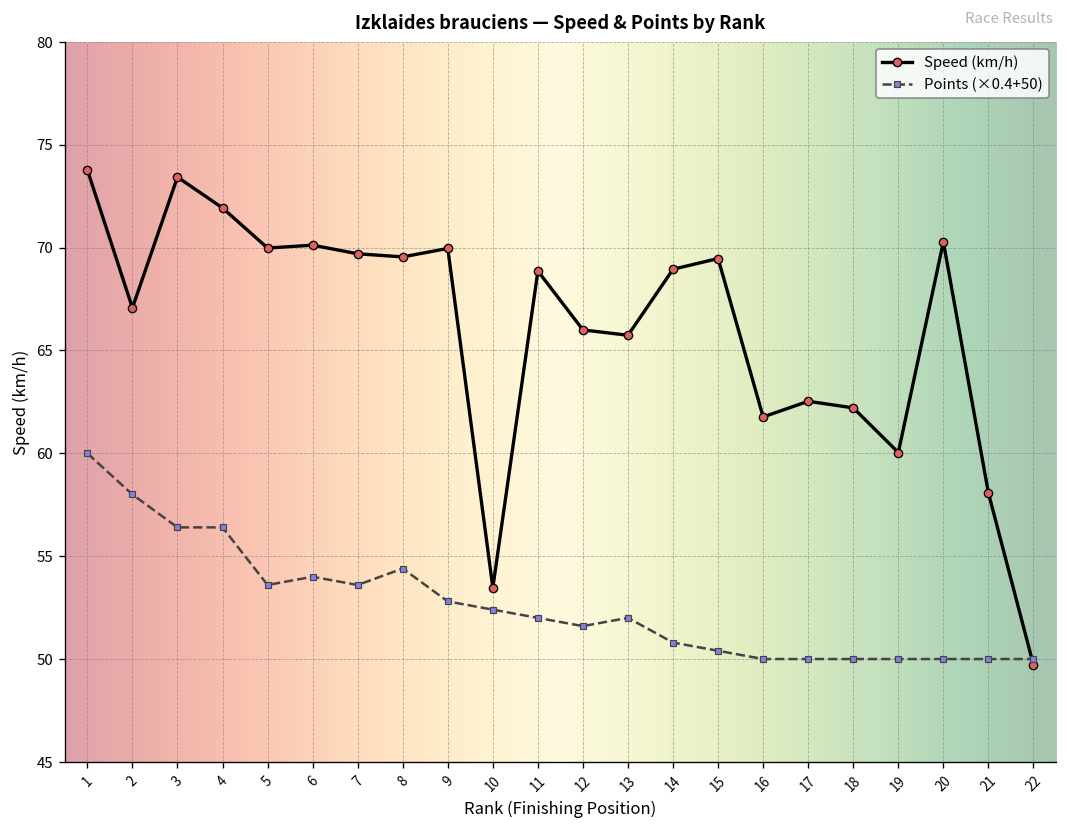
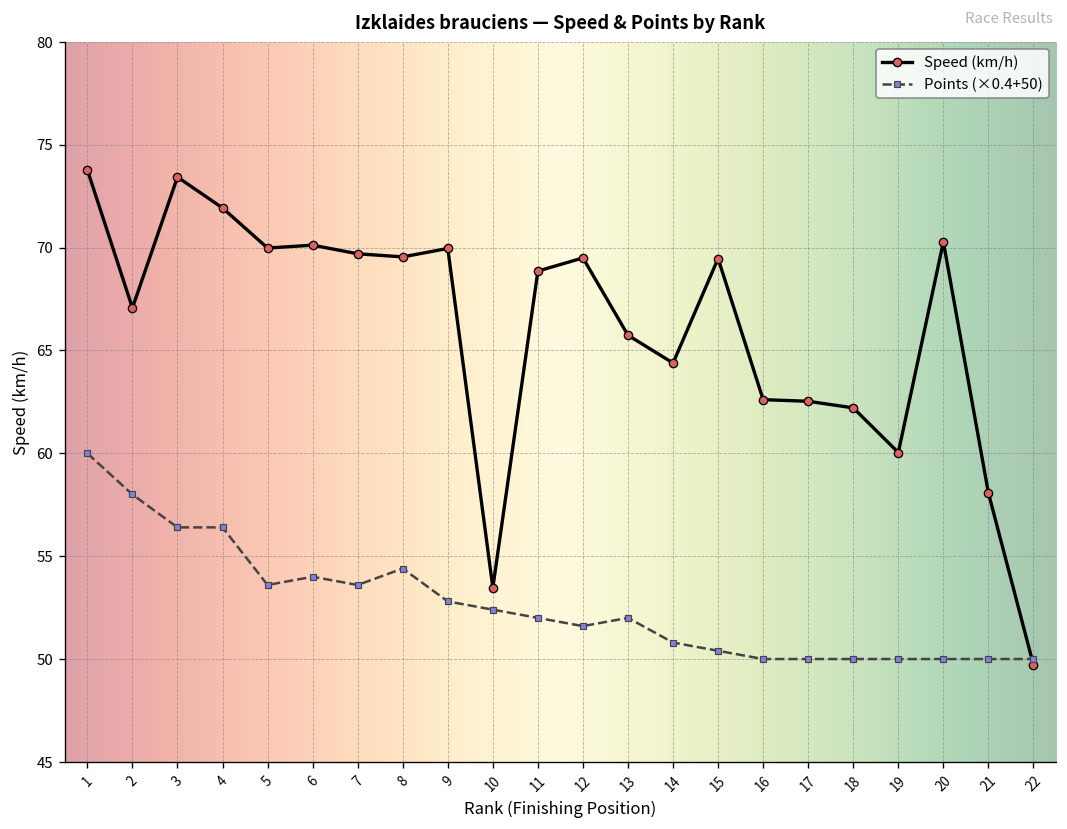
  {
    "Speed (km/h)": {
      "1": 73.8,
      "2": 67.1,
      "3": 73.4,
      "4": 71.9,
      "5": 70.0,
      "6": 70.1,
      "7": 69.7,
      "8": 69.6,
      "9": 70.0,
      "10": 53.5,
      "11": 68.9,
-     "12": 66.0,
+     "12": 69.5,
      "13": 65.7,
-     "14": 69.0,
+     "14": 64.4,
      "15": 69.5,
-     "16": 61.8,
+     "16": 62.6,
      "17": 62.5,
      "18": 62.2,
      "19": 60.0,
      "20": 70.3,
      "21": 58.1,
      "22": 49.7
    },
    "Points (×0.4+50)": {
      "1": 60.0,
      "2": 58.0,
      "3": 56.4,
      "4": 56.4,
      "5": 53.6,
      "6": 54.0,
      "7": 53.6,
      "8": 54.4,
      "9": 52.8,
      "10": 52.4,
      "11": 52.0,
      "12": 51.6,
      "13": 52.0,
      "14": 50.8,
      "15": 50.4,
      "16": 50.0,
      "17": 50.0,
      "18": 50.0,
      "19": 50.0,
      "20": 50.0,
      "21": 50.0,
      "22": 50.0
    }
  }
